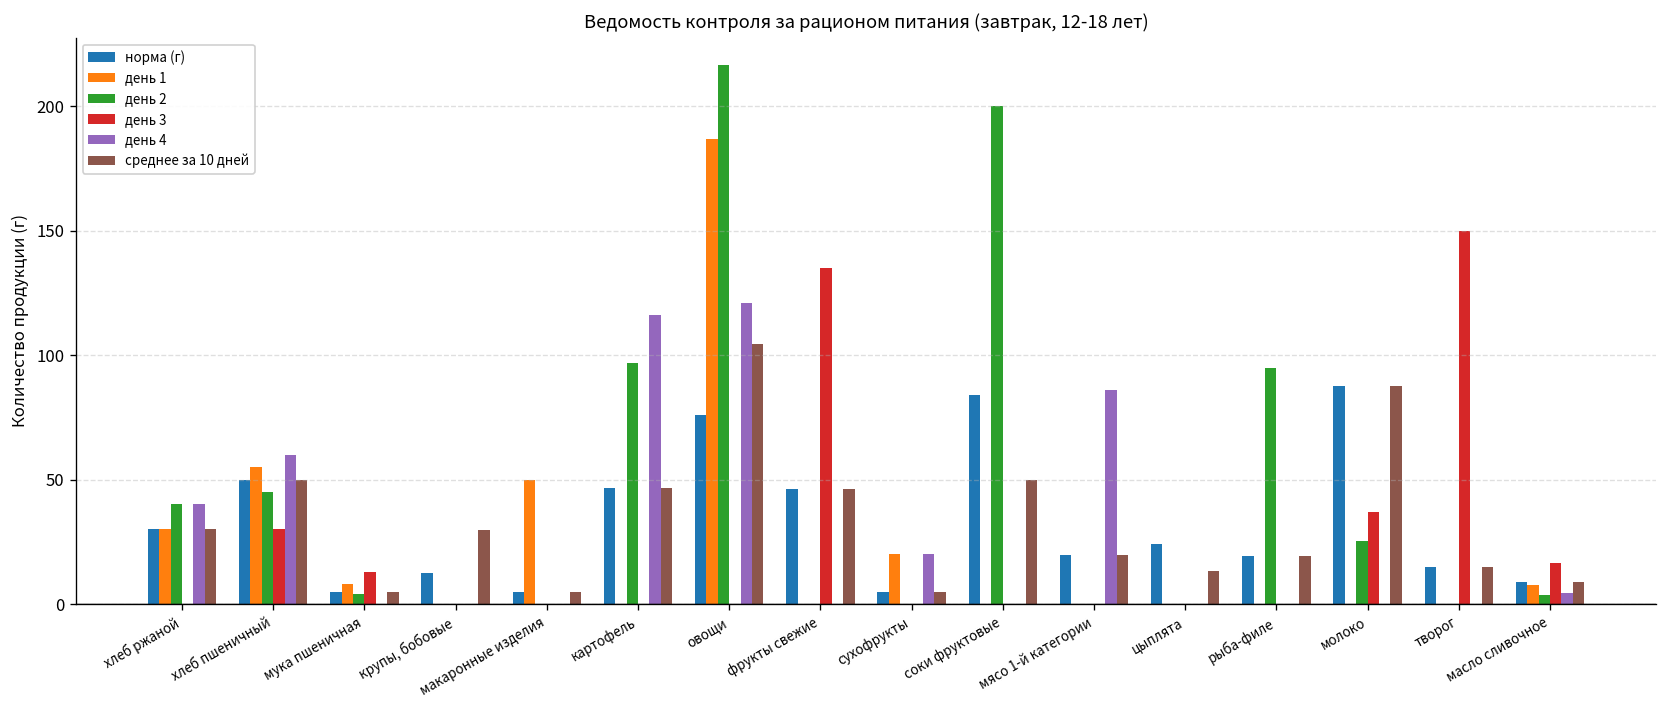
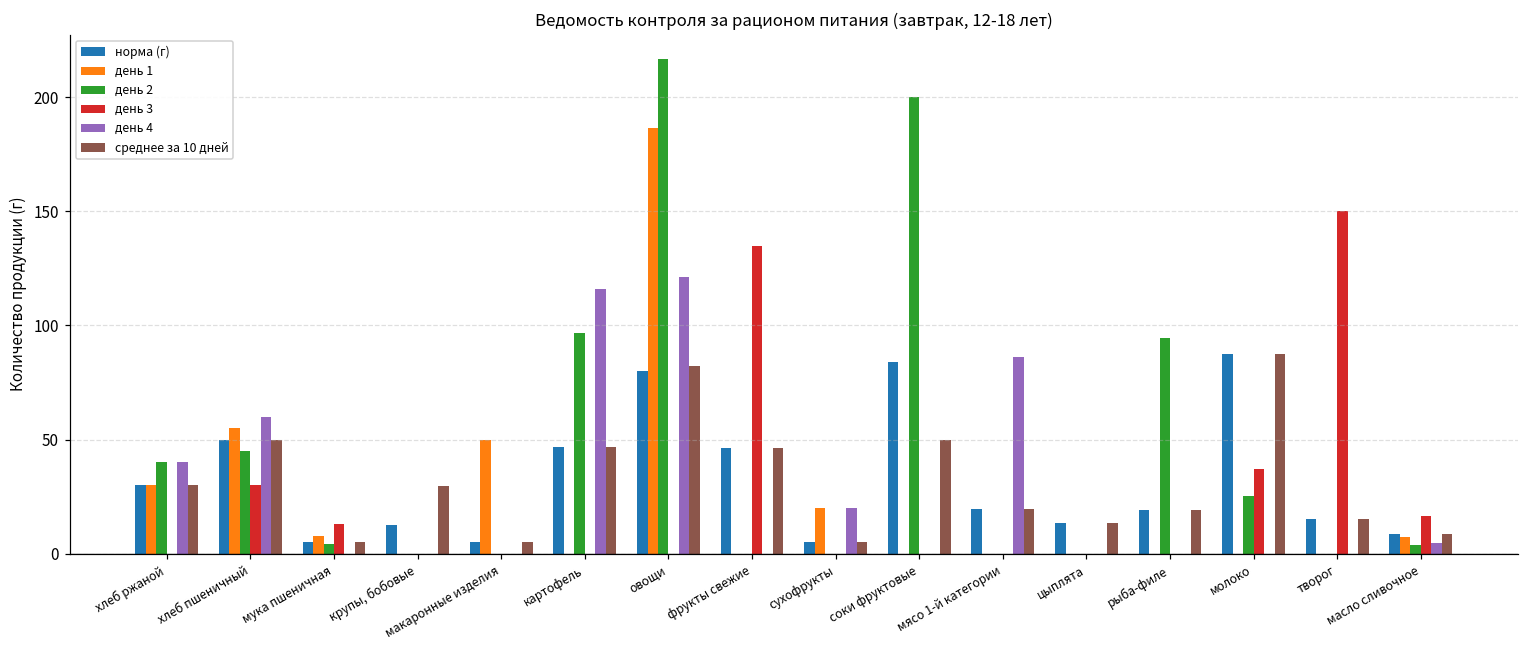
  {
    "норма (г)": {
      "хлеб ржаной": 30,
      "хлеб пшеничный": 50,
      "мука пшеничная": 5,
      "крупы, бобовые": 13,
      "макаронные изделия": 5,
      "картофель": 47,
-     "овощи": 76,
+     "овощи": 80,
      "фрукты свежие": 46,
      "сухофрукты": 5,
      "соки фруктовые": 84,
      "мясо 1-й категории": 20,
-     "цыплята": 24,
+     "цыплята": 13,
      "рыба-филе": 19,
      "молоко": 88,
      "творог": 15,
      "масло сливочное": 9
    },
    "день 1": {
      "хлеб ржаной": 30,
      "хлеб пшеничный": 55,
      "мука пшеничная": 8,
      "крупы, бобовые": 0,
      "макаронные изделия": 50,
      "картофель": 0,
      "овощи": 187,
      "фрукты свежие": 0,
      "сухофрукты": 20,
      "соки фруктовые": 0,
      "мясо 1-й категории": 0,
      "цыплята": 0,
      "рыба-филе": 0,
      "молоко": 0,
      "творог": 0,
      "масло сливочное": 7
    },
    "день 2": {
      "хлеб ржаной": 40,
      "хлеб пшеничный": 45,
      "мука пшеничная": 4,
      "крупы, бобовые": 0,
      "макаронные изделия": 0,
      "картофель": 97,
      "овощи": 217,
      "фрукты свежие": 0,
      "сухофрукты": 0,
      "соки фруктовые": 200,
      "мясо 1-й категории": 0,
      "цыплята": 0,
      "рыба-филе": 95,
      "молоко": 25,
      "творог": 0,
      "масло сливочное": 4
    },
    "день 3": {
      "хлеб ржаной": 0,
      "хлеб пшеничный": 30,
      "мука пшеничная": 13,
      "крупы, бобовые": 0,
      "макаронные изделия": 0,
      "картофель": 0,
      "овощи": 0,
      "фрукты свежие": 135,
      "сухофрукты": 0,
      "соки фруктовые": 0,
      "мясо 1-й категории": 0,
      "цыплята": 0,
      "рыба-филе": 0,
      "молоко": 37,
      "творог": 150,
      "масло сливочное": 17
    },
    "день 4": {
      "хлеб ржаной": 40,
      "хлеб пшеничный": 60,
      "мука пшеничная": 0,
      "крупы, бобовые": 0,
      "макаронные изделия": 0,
      "картофель": 116,
      "овощи": 121,
      "фрукты свежие": 0,
      "сухофрукты": 20,
      "соки фруктовые": 0,
      "мясо 1-й категории": 86,
      "цыплята": 0,
      "рыба-филе": 0,
      "молоко": 0,
      "творог": 0,
      "масло сливочное": 5
    },
    "среднее за 10 дней": {
      "хлеб ржаной": 30,
      "хлеб пшеничный": 50,
      "мука пшеничная": 5,
      "крупы, бобовые": 30,
      "макаронные изделия": 5,
      "картофель": 47,
-     "овощи": 104,
+     "овощи": 82,
      "фрукты свежие": 46,
      "сухофрукты": 5,
      "соки фруктовые": 50,
      "мясо 1-й категории": 20,
      "цыплята": 13,
      "рыба-филе": 19,
      "молоко": 88,
      "творог": 15,
      "масло сливочное": 9
    }
  }
